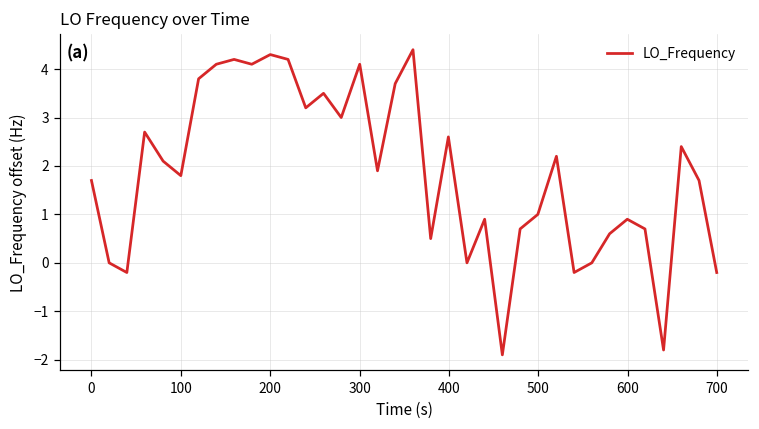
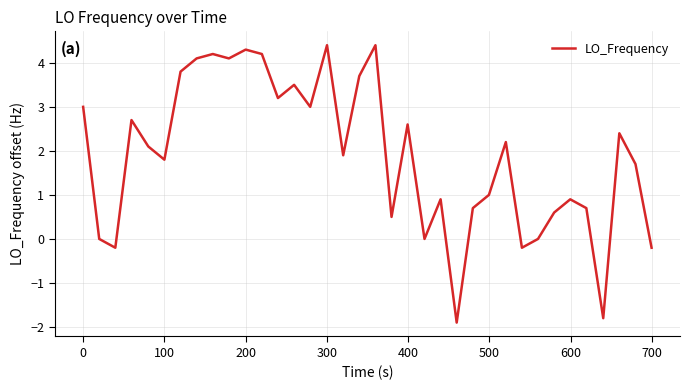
  {
-   "0": 1.7,
+   "0": 3.0,
    "100": 1.8,
    "200": 4.3,
-   "300": 4.1,
+   "300": 4.4,
    "700": -0.2
  }
